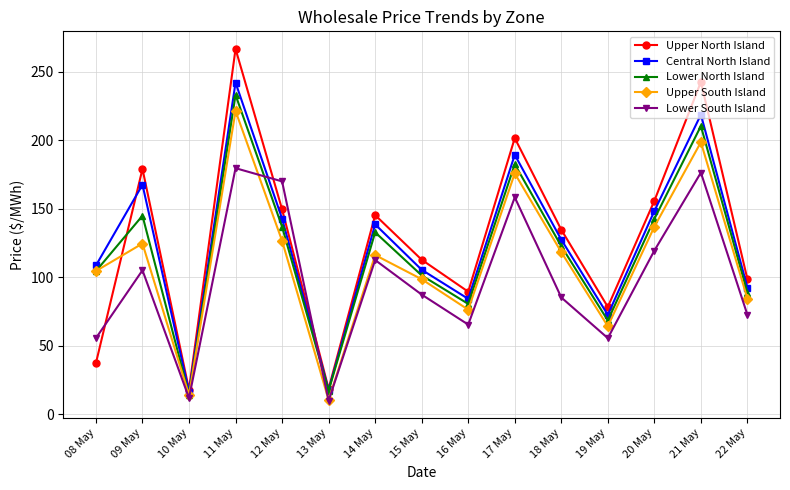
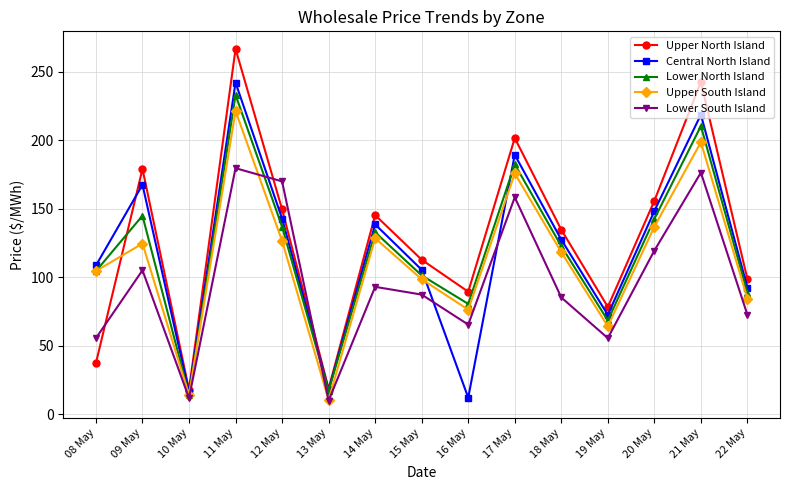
  {
    "Upper North Island": {
      "08 May": 37,
      "09 May": 179,
      "11 May": 267,
      "12 May": 149,
      "14 May": 145,
      "15 May": 113,
      "16 May": 89,
      "17 May": 201,
      "18 May": 135,
      "19 May": 78,
      "20 May": 156,
      "22 May": 98
    },
    "Central North Island": {
      "08 May": 108,
      "09 May": 167,
      "11 May": 242,
      "12 May": 143,
      "14 May": 138,
      "15 May": 105,
-     "16 May": 84,
+     "16 May": 12,
      "17 May": 189,
      "18 May": 127,
      "19 May": 72,
      "20 May": 148,
      "22 May": 92
    },
    "Lower North Island": {
      "09 May": 145,
      "11 May": 233,
      "12 May": 137,
      "14 May": 133,
      "15 May": 101,
      "16 May": 80,
      "17 May": 182,
      "18 May": 123,
      "19 May": 68,
      "20 May": 142,
      "21 May": 210,
      "22 May": 89
    },
    "Upper South Island": {
      "09 May": 125,
      "11 May": 221,
      "12 May": 126,
-     "14 May": 116,
+     "14 May": 128,
      "15 May": 98,
      "16 May": 76,
      "17 May": 176,
      "18 May": 118,
      "19 May": 64,
      "20 May": 137,
      "21 May": 198,
      "22 May": 84
    },
    "Lower South Island": {
      "08 May": 55,
      "09 May": 105,
      "10 May": 12,
      "11 May": 179,
      "12 May": 170,
-     "14 May": 112,
+     "14 May": 93,
      "15 May": 87,
      "16 May": 65,
      "17 May": 158,
      "18 May": 85,
      "19 May": 55,
      "20 May": 119,
      "21 May": 176,
      "22 May": 72
    }
  }
